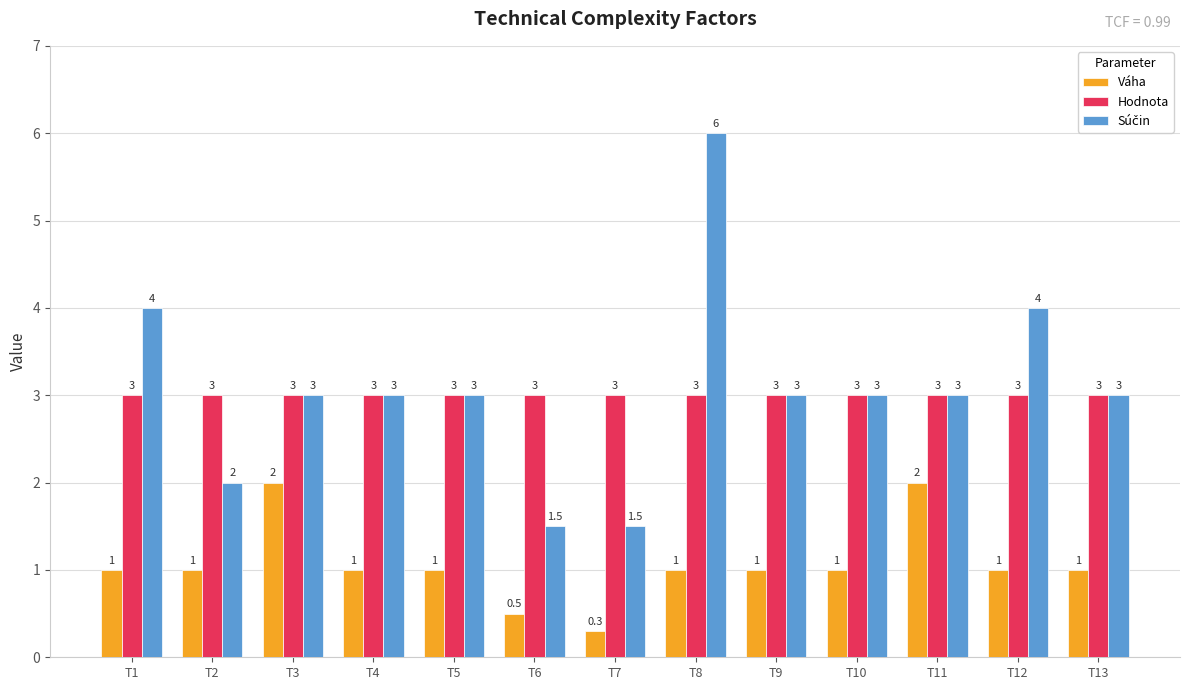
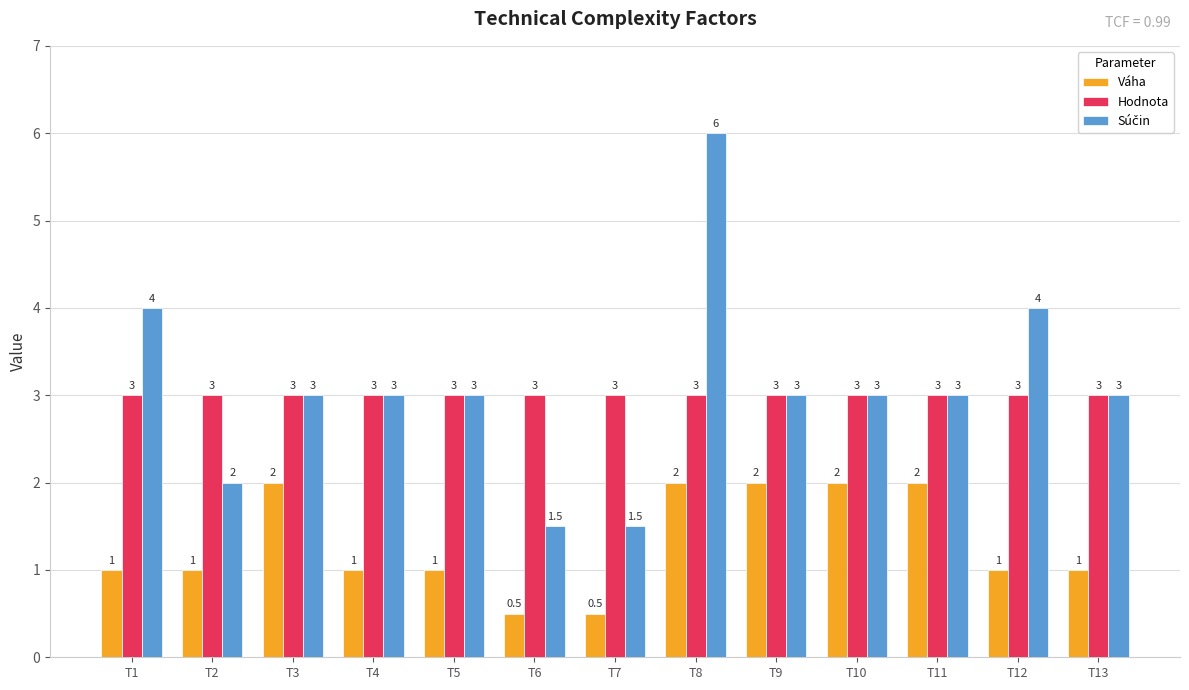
  {
    "Váha": {
      "T1": 1,
      "T2": 1,
      "T3": 2,
      "T4": 1,
      "T5": 1,
      "T6": 0.5,
-     "T7": 0.3,
-     "T8": 1,
-     "T9": 1,
-     "T10": 1,
+     "T7": 0.5,
+     "T8": 2,
+     "T9": 2,
+     "T10": 2,
      "T11": 2,
      "T12": 1,
      "T13": 1
    },
    "Hodnota": {
      "T1": 3,
      "T2": 3,
      "T3": 3,
      "T4": 3,
      "T5": 3,
      "T6": 3,
      "T7": 3,
      "T8": 3,
      "T9": 3,
      "T10": 3,
      "T11": 3,
      "T12": 3,
      "T13": 3
    },
    "Súčin": {
      "T1": 4,
      "T2": 2,
      "T3": 3,
      "T4": 3,
      "T5": 3,
      "T6": 1.5,
      "T7": 1.5,
      "T8": 6,
      "T9": 3,
      "T10": 3,
      "T11": 3,
      "T12": 4,
      "T13": 3
    }
  }
